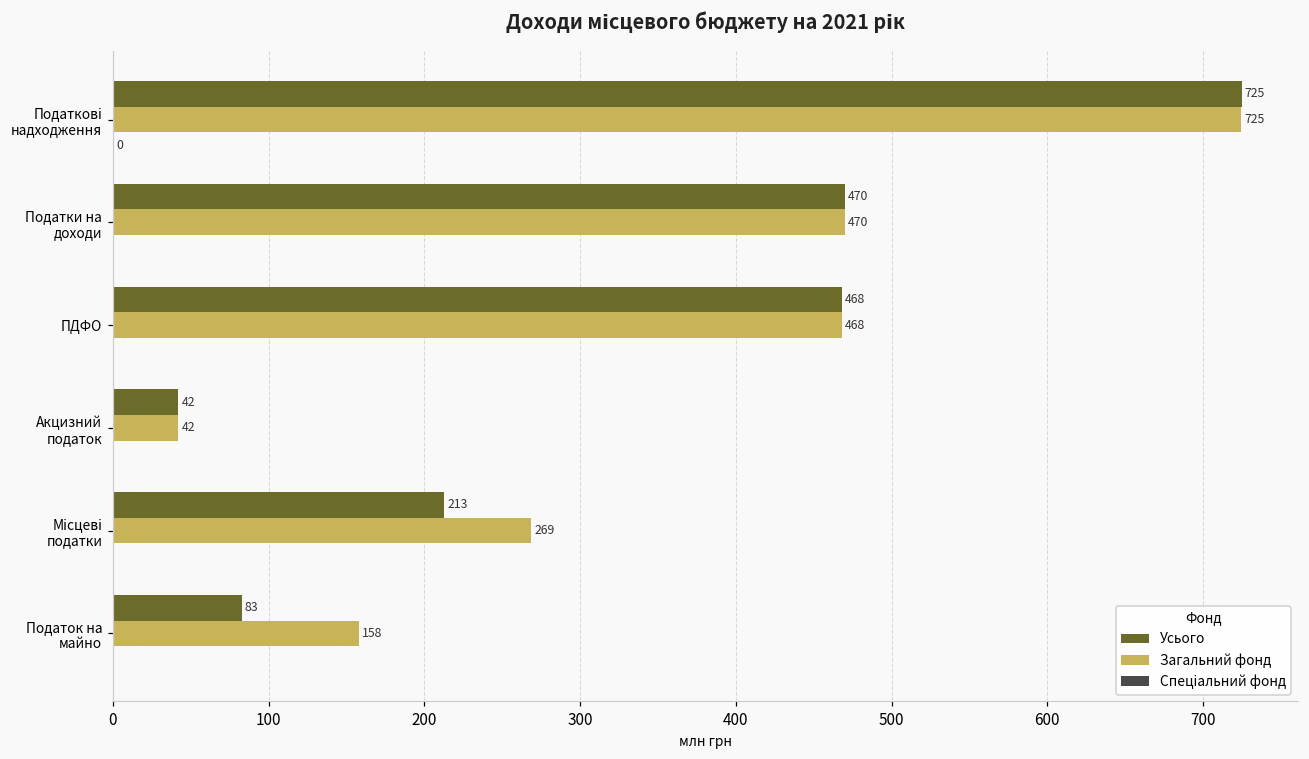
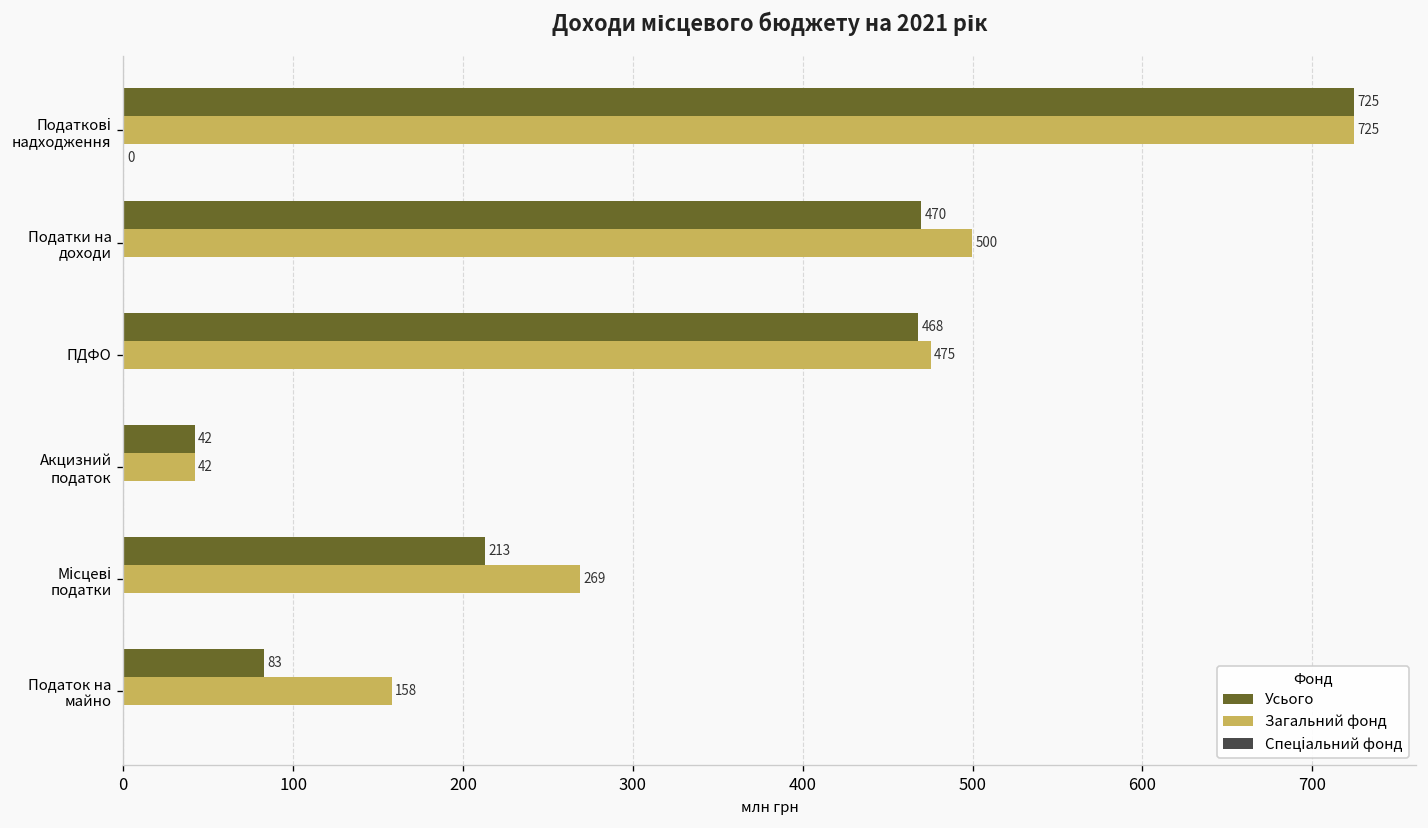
  {
    "Загальний фонд": {
      "Податкові надходження": 725,
-     "Податки на доходи": 470,
-     "ПДФО": 468,
+     "Податки на доходи": 500,
+     "ПДФО": 475,
      "Акцизний податок": 42,
      "Місцеві податки": 269,
      "Податок на майно": 158
    }
  }
